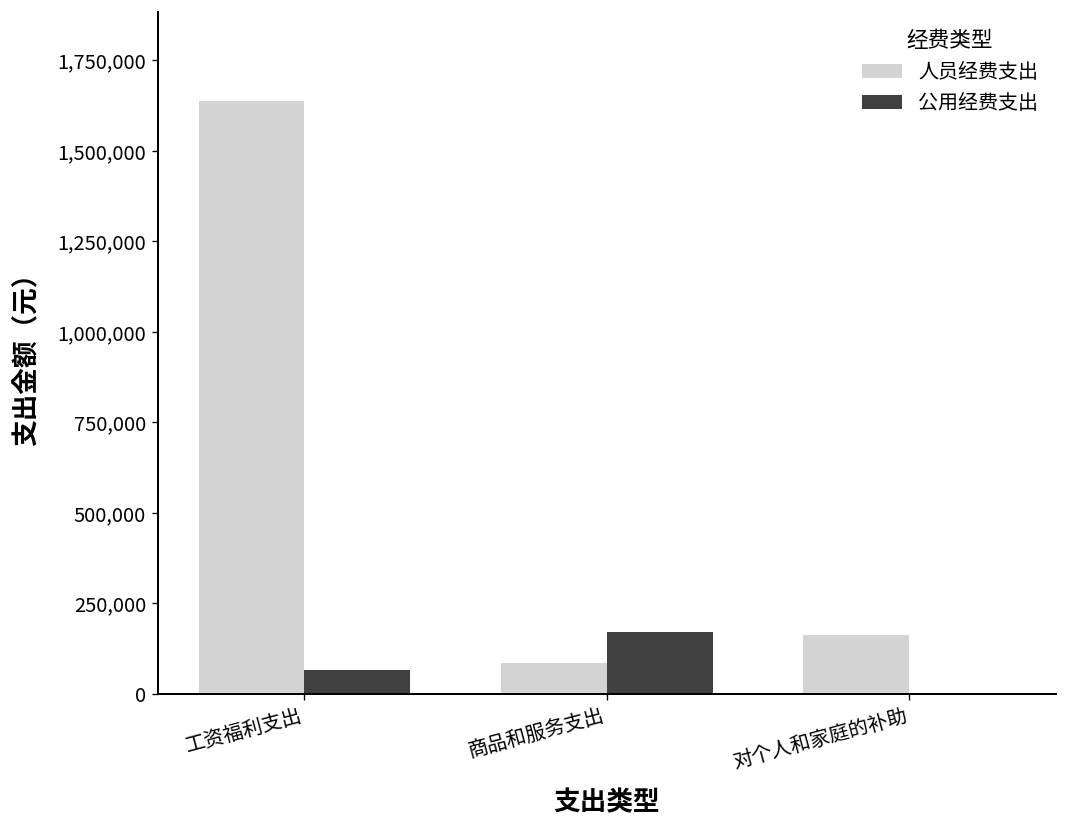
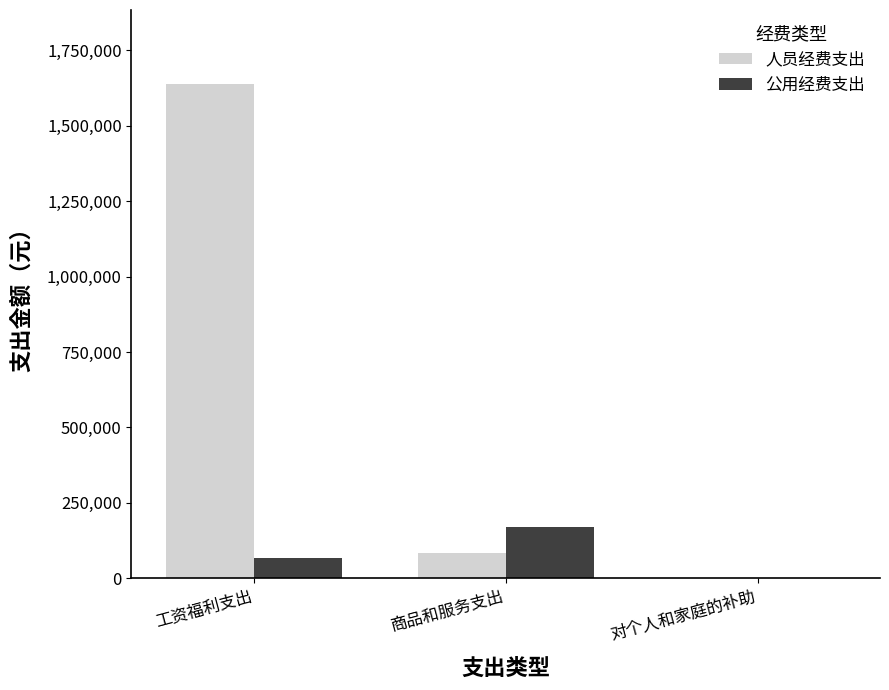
  {
    "人员经费支出": {
      "工资福利支出": "1,640,000",
      "商品和服务支出": "80,000",
-     "对个人和家庭的补助": "160,000"
+     "对个人和家庭的补助": "0"
    },
    "公用经费支出": {
      "工资福利支出": "70,000",
      "商品和服务支出": "170,000",
      "对个人和家庭的补助": "0"
    }
  }
